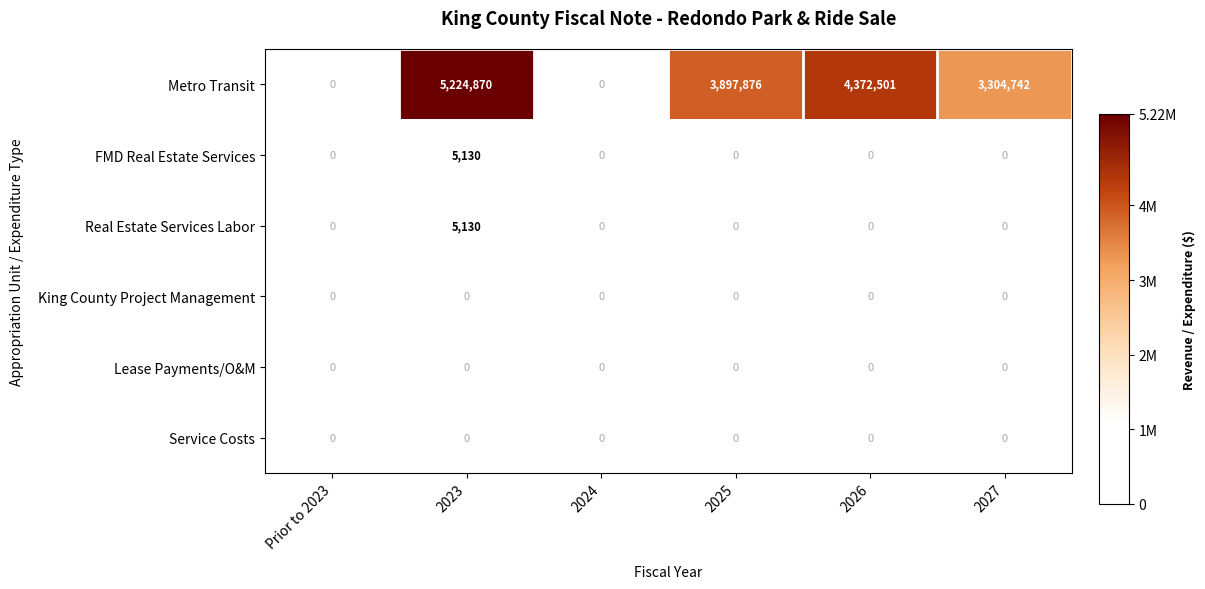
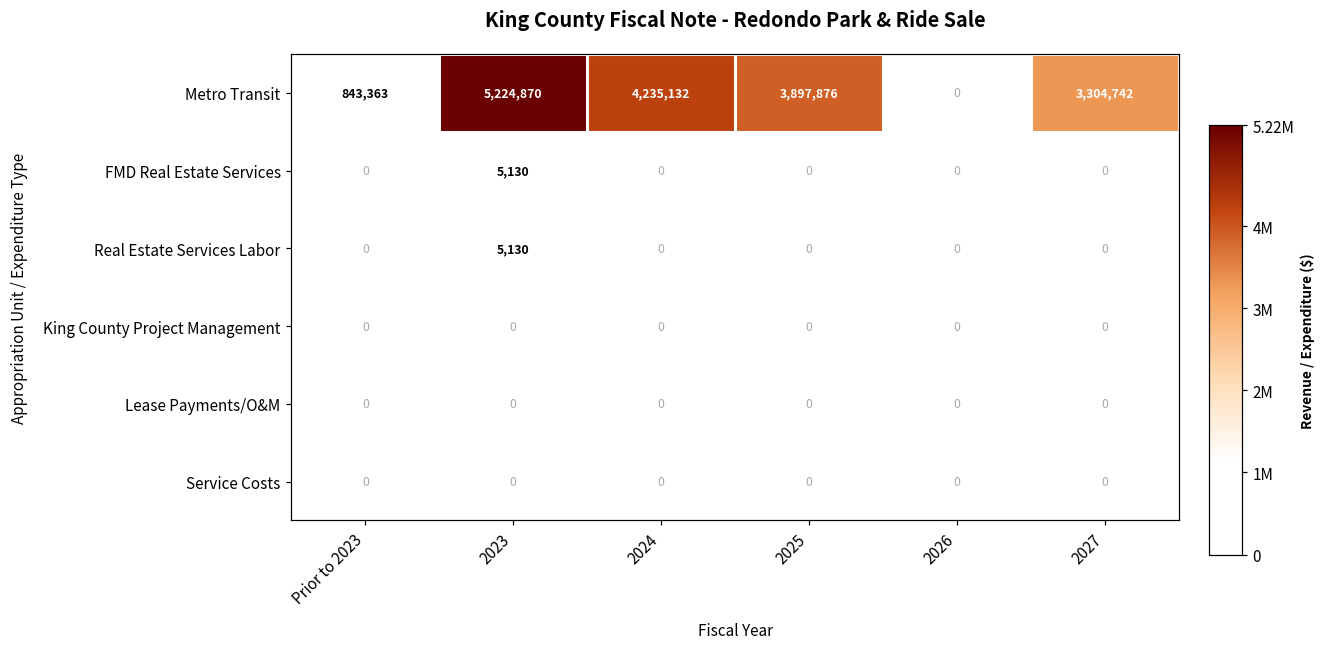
  {
    "Metro Transit": {
-     "Prior to 2023": "0",
+     "Prior to 2023": "843,363",
      "2023": "5,224,870",
-     "2024": "0",
+     "2024": "4,235,132",
      "2025": "3,897,876",
-     "2026": "4,372,501",
+     "2026": "0",
      "2027": "3,304,742"
    },
    "FMD Real Estate Services": {
      "Prior to 2023": "0",
      "2023": "5,130",
      "2024": "0",
      "2025": "0",
      "2026": "0",
      "2027": "0"
    },
    "Real Estate Services Labor": {
      "Prior to 2023": "0",
      "2023": "5,130",
      "2024": "0",
      "2025": "0",
      "2026": "0",
      "2027": "0"
    },
    "King County Project Management": {
      "Prior to 2023": "0",
      "2023": "0",
      "2024": "0",
      "2025": "0",
      "2026": "0",
      "2027": "0"
    },
    "Lease Payments/O&M": {
      "Prior to 2023": "0",
      "2023": "0",
      "2024": "0",
      "2025": "0",
      "2026": "0",
      "2027": "0"
    },
    "Service Costs": {
      "Prior to 2023": "0",
      "2023": "0",
      "2024": "0",
      "2025": "0",
      "2026": "0",
      "2027": "0"
    }
  }
